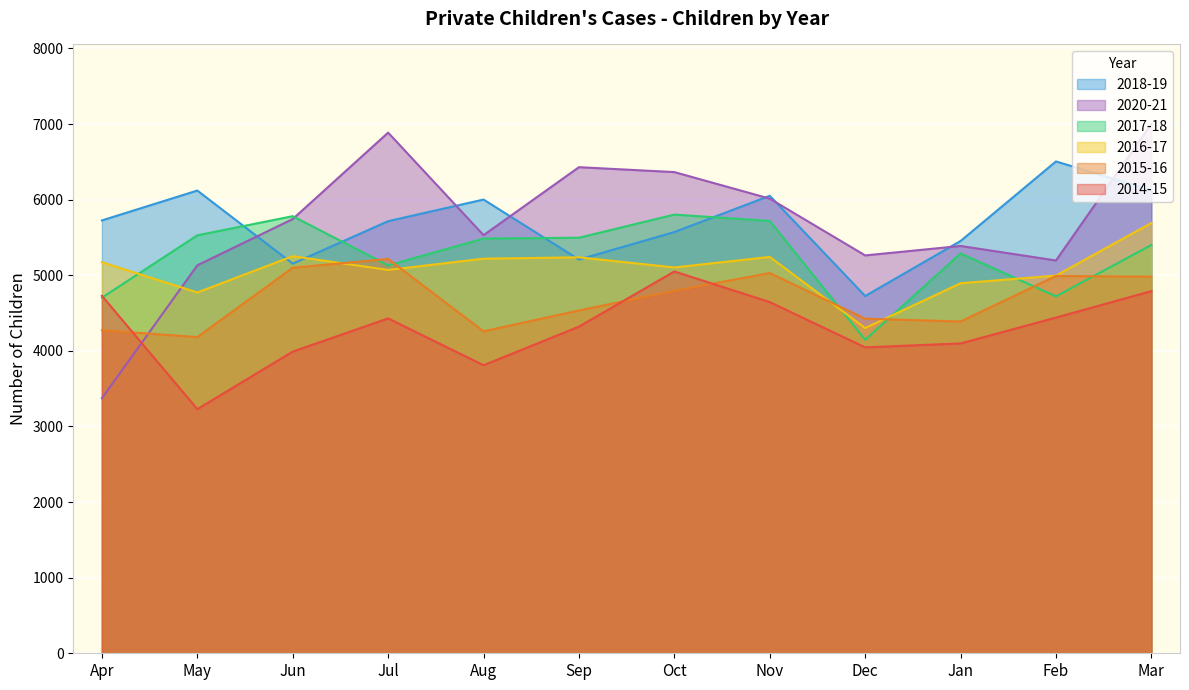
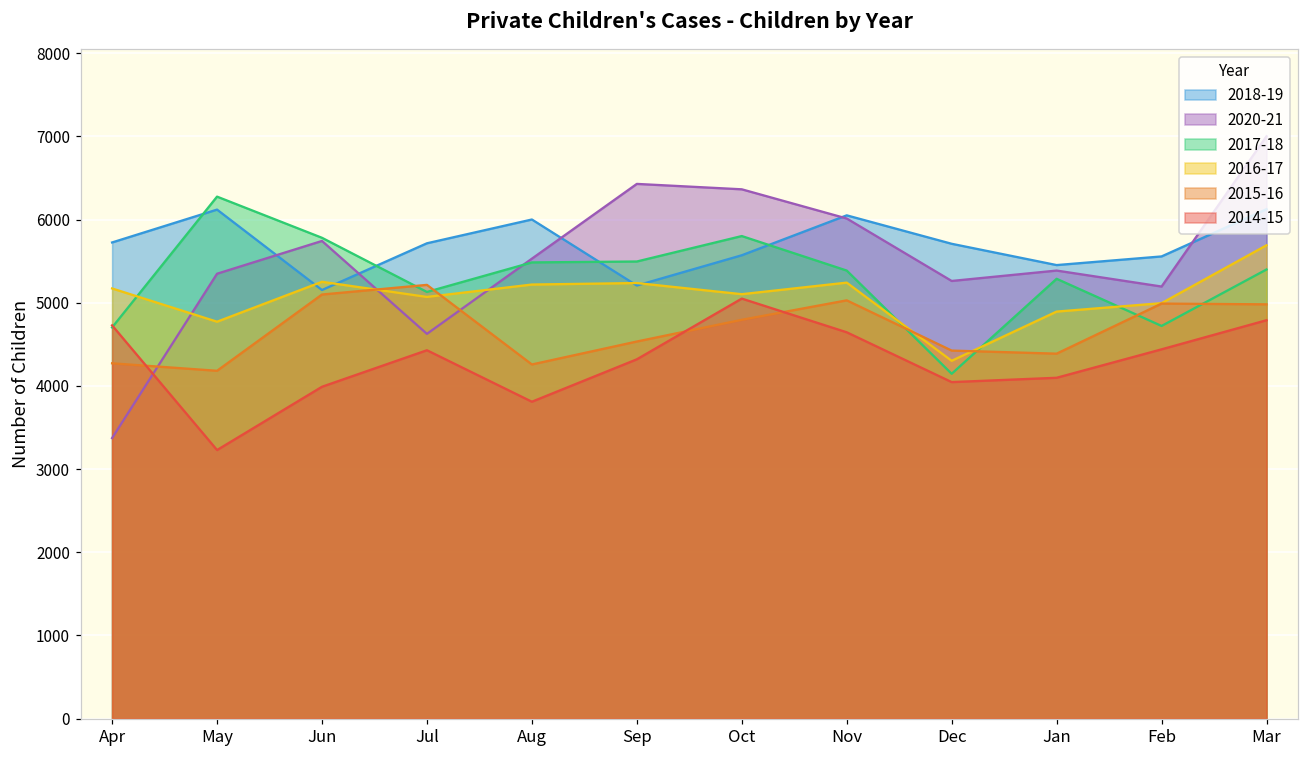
  {
    "2018-19": {
      "Apr": 5700,
      "May": 6100,
      "Jun": 5200,
      "Jul": 5700,
      "Aug": 6000,
      "Oct": 5600,
      "Nov": 6100,
-     "Dec": 4700,
+     "Dec": 5700,
      "Jan": 5500,
-     "Feb": 6500
+     "Feb": 5600
    },
    "2020-21": {
      "Apr": 3400,
-     "May": 5100,
+     "May": 5300,
      "Jun": 5700,
-     "Jul": 6900,
+     "Jul": 4600,
      "Aug": 5500,
      "Sep": 6400,
      "Oct": 6400,
      "Nov": 6000,
      "Dec": 5300,
      "Jan": 5400,
      "Feb": 5200
    },
    "2017-18": {
-     "May": 5500,
+     "May": 6300,
      "Jun": 5800,
      "Jul": 5100,
      "Aug": 5500,
      "Sep": 5500,
      "Oct": 5800,
-     "Nov": 5700,
+     "Nov": 5400,
      "Dec": 4100,
      "Jan": 5300,
      "Feb": 4700,
      "Mar": 5400
    }
  }
